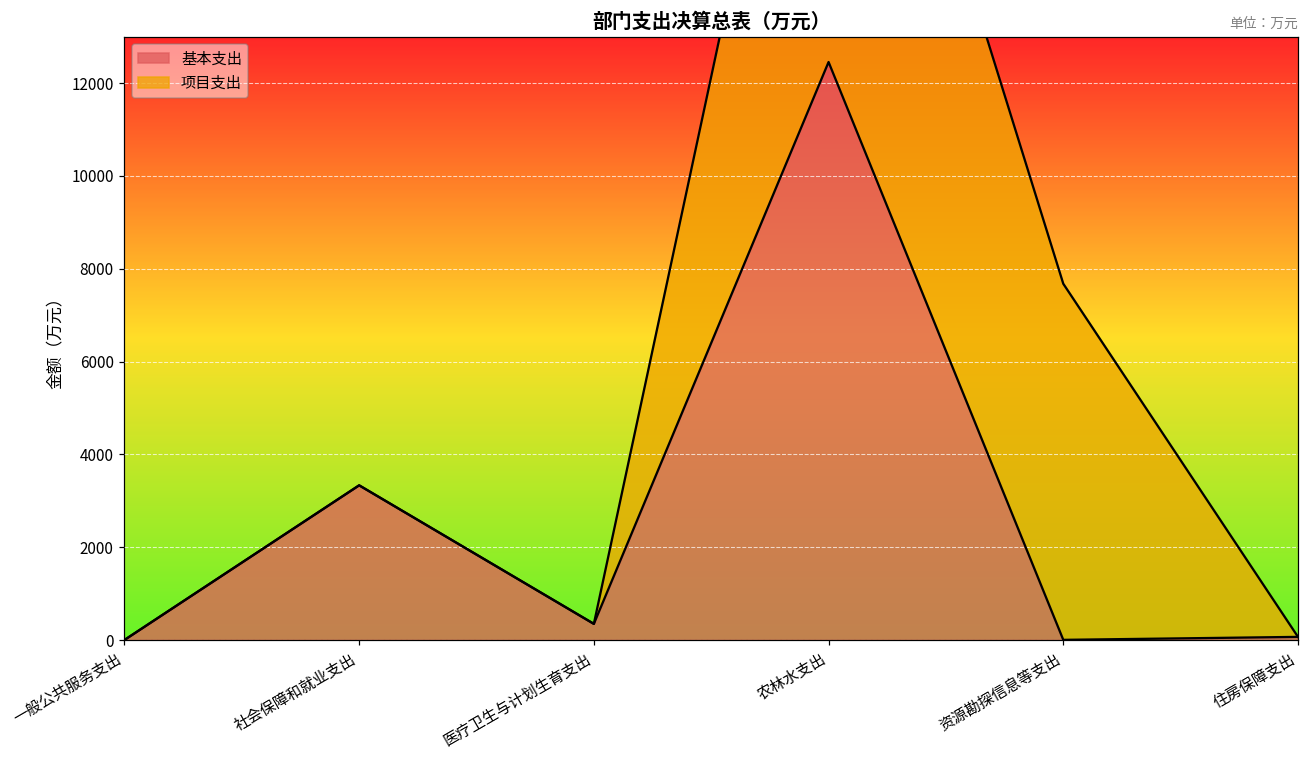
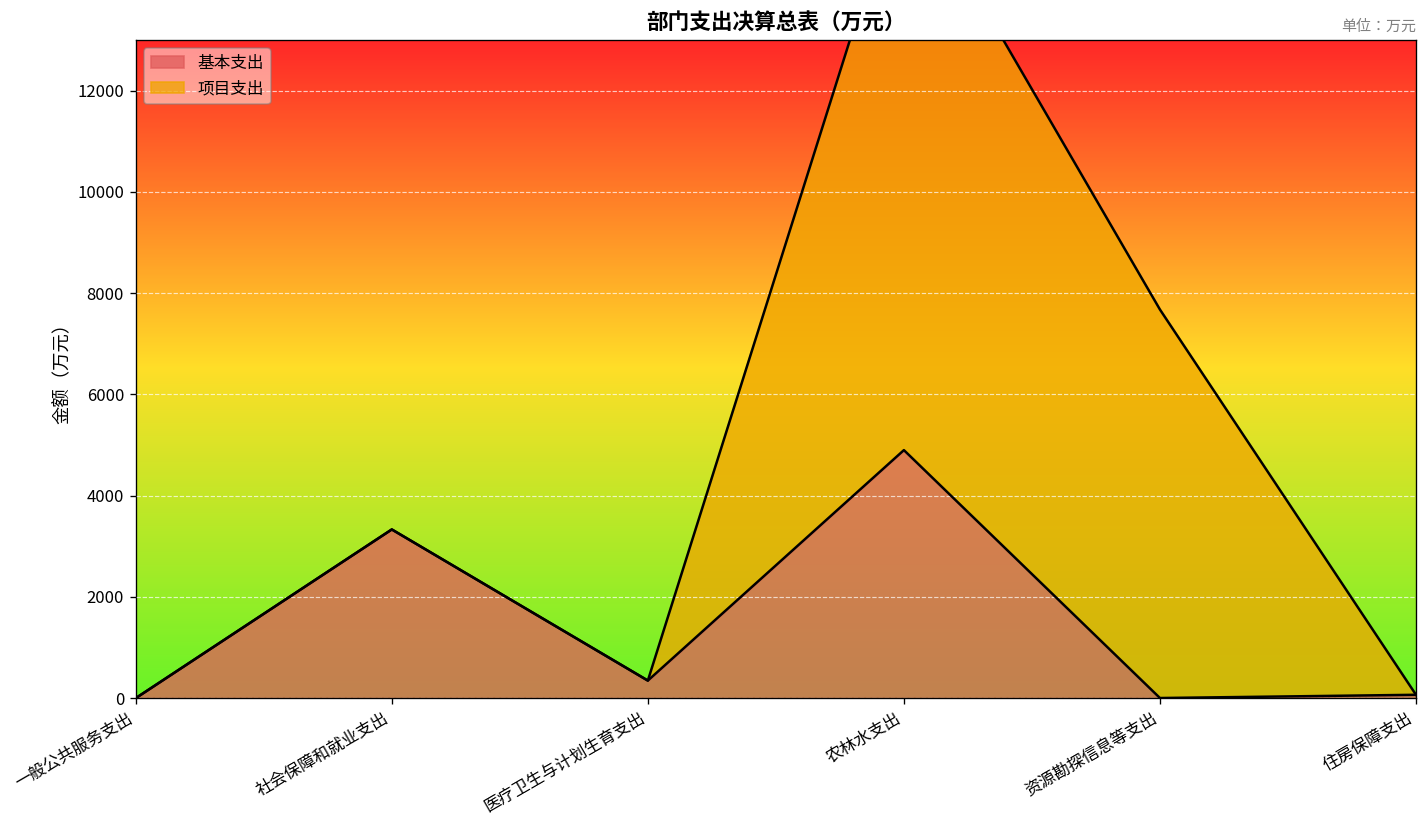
  {
    "基本支出": {
-     "农林水支出": 12500,
+     "农林水支出": 4900,
      "资源勘探信息等支出": 0
    },
    "项目支出": {
      "资源勘探信息等支出": 7700
    }
  }
